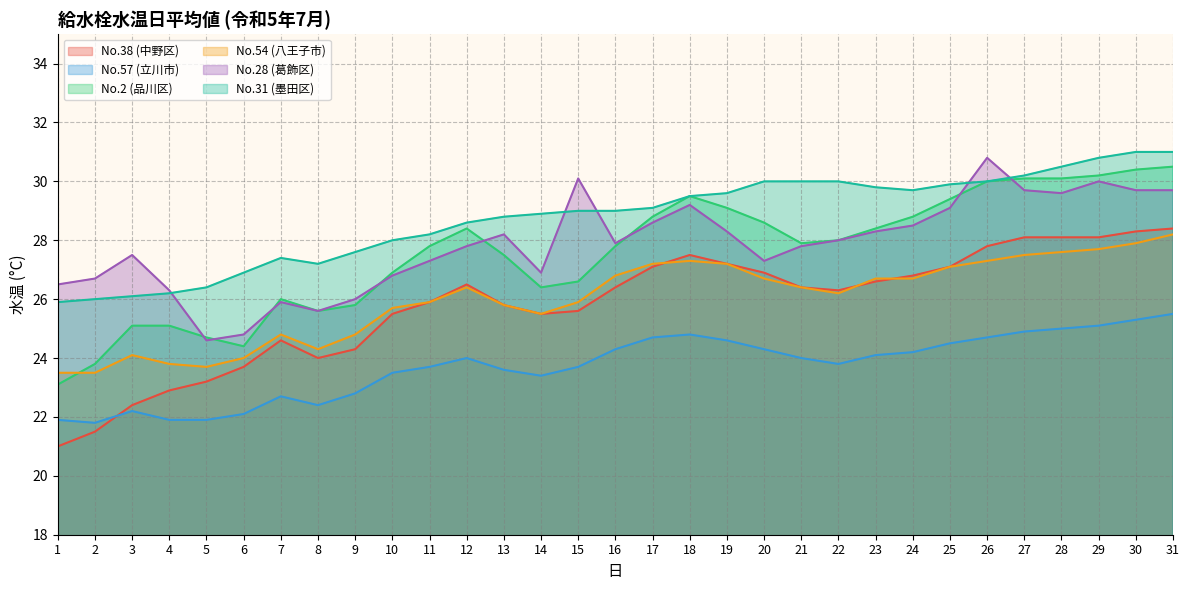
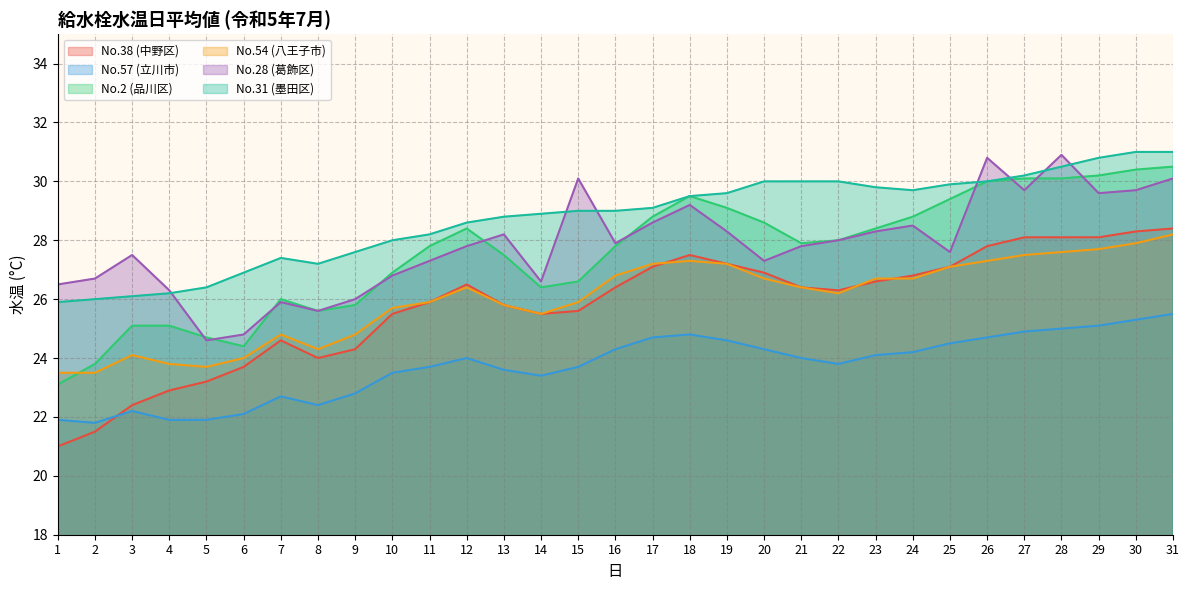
  {
    "No.28 (葛飾区)": {
      "1": 26.5,
      "2": 26.7,
      "3": 27.5,
      "4": 26.3,
      "5": 24.6,
      "6": 24.8,
      "7": 25.9,
      "9": 26.0,
      "10": 26.8,
      "11": 27.3,
      "12": 27.8,
      "13": 28.2,
-     "14": 26.9,
+     "14": 26.6,
      "15": 30.1,
      "16": 27.9,
      "17": 28.6,
      "18": 29.2,
      "19": 28.3,
      "20": 27.3,
      "21": 27.8,
      "23": 28.3,
      "24": 28.5,
-     "25": 29.1,
+     "25": 27.6,
      "26": 30.8,
      "27": 29.7,
-     "28": 29.6,
-     "29": 30.0,
+     "28": 30.9,
+     "29": 29.6,
      "30": 29.7,
-     "31": 29.7
+     "31": 30.1
    }
  }
